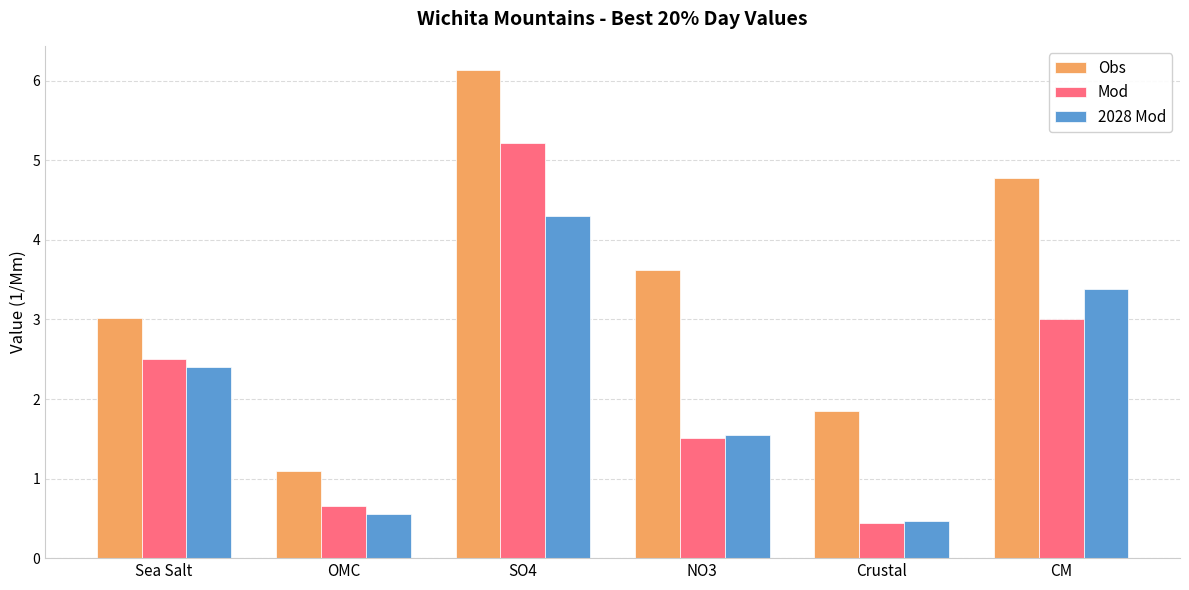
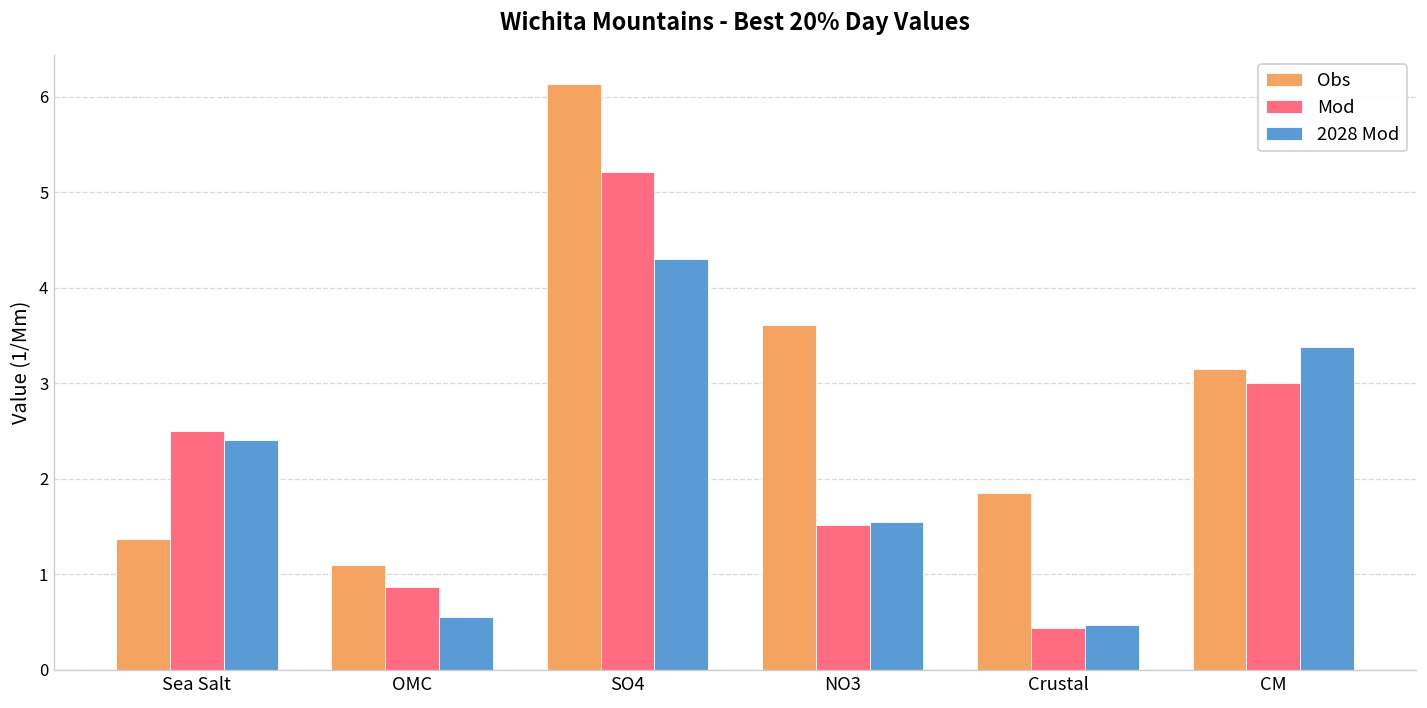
  {
    "Obs": {
-     "Sea Salt": 3.0,
+     "Sea Salt": 1.4,
      "OMC": 1.1,
      "SO4": 6.1,
      "NO3": 3.6,
      "Crustal": 1.8,
-     "CM": 4.8
+     "CM": 3.2
    },
    "Mod": {
      "Sea Salt": 2.5,
-     "OMC": 0.7,
+     "OMC": 0.9,
      "SO4": 5.2,
      "NO3": 1.5,
      "Crustal": 0.4,
      "CM": 3.0
    },
    "2028 Mod": {
      "Sea Salt": 2.4,
      "OMC": 0.6,
      "SO4": 4.3,
      "NO3": 1.5,
      "Crustal": 0.5,
      "CM": 3.4
    }
  }
